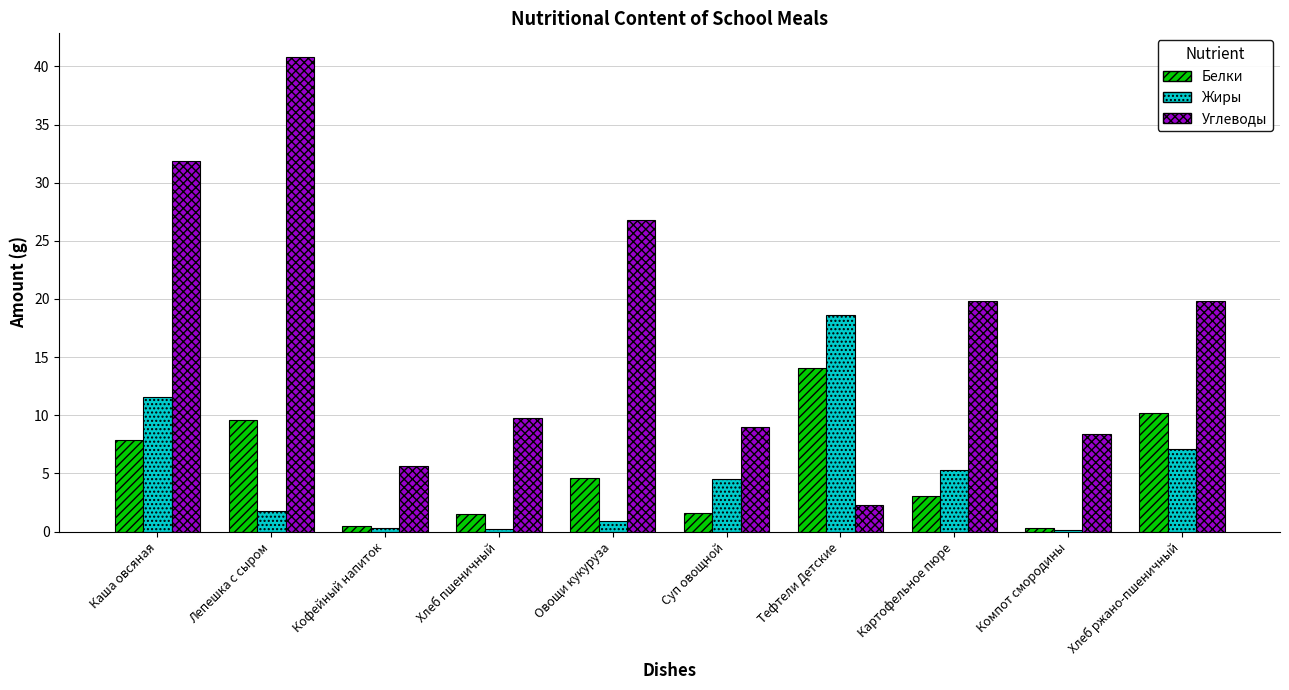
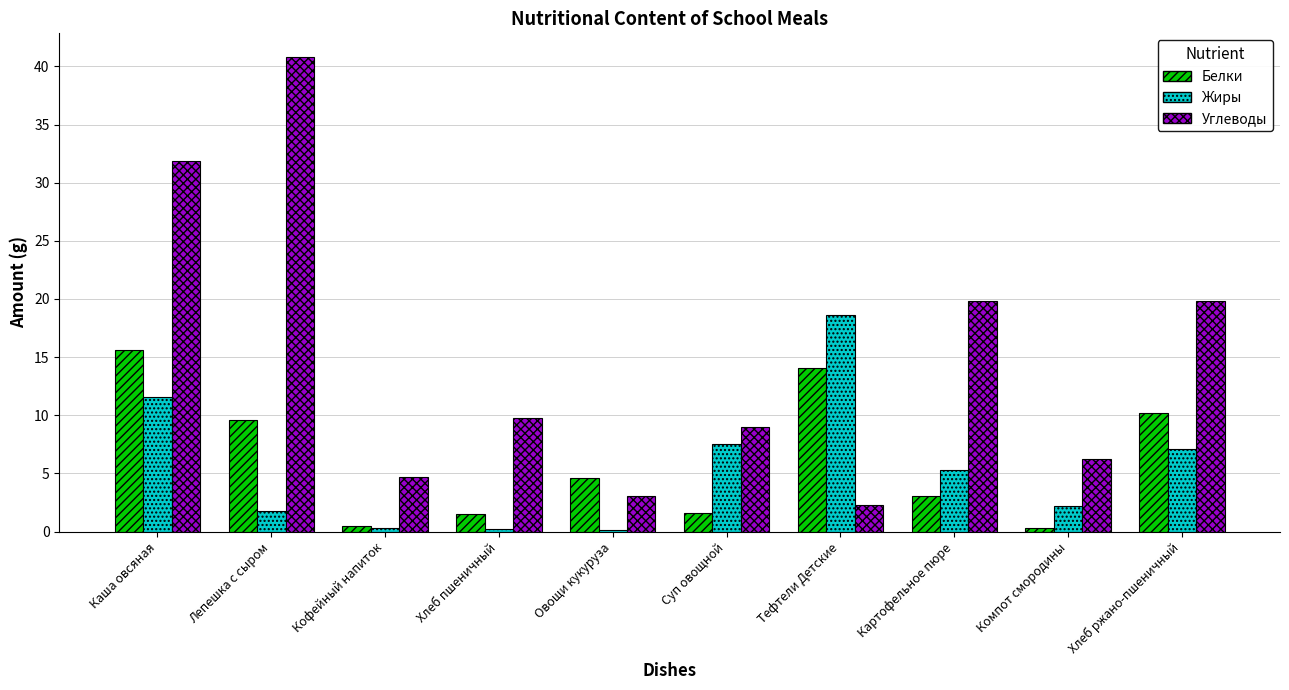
  {
    "Белки": {
-     "Каша овсяная": 7.9,
+     "Каша овсяная": 15.6,
      "Лепешка с сыром": 9.6,
      "Кофейный напиток": 0.5,
      "Хлеб пшеничный": 1.5,
      "Овощи кукуруза": 4.6,
      "Суп овощной": 1.6,
      "Тефтели Детские": 14.1,
      "Картофельное пюре": 3.1,
      "Компот смородины": 0.3,
      "Хлеб ржано-пшеничный": 10.2
    },
    "Жиры": {
      "Каша овсяная": 11.6,
      "Лепешка с сыром": 1.8,
      "Кофейный напиток": 0.3,
-     "Овощи кукуруза": 0.9,
-     "Суп овощной": 4.5,
+     "Овощи кукуруза": 0.1,
+     "Суп овощной": 7.5,
      "Тефтели Детские": 18.6,
      "Картофельное пюре": 5.3,
-     "Компот смородины": 0.1,
+     "Компот смородины": 2.2,
      "Хлеб ржано-пшеничный": 7.1
    },
    "Углеводы": {
      "Каша овсяная": 31.9,
      "Лепешка с сыром": 40.8,
-     "Кофейный напиток": 5.6,
+     "Кофейный напиток": 4.7,
      "Хлеб пшеничный": 9.8,
-     "Овощи кукуруза": 26.8,
+     "Овощи кукуруза": 3.1,
      "Суп овощной": 9.0,
      "Тефтели Детские": 2.3,
      "Картофельное пюре": 19.8,
-     "Компот смородины": 8.4,
+     "Компот смородины": 6.2,
      "Хлеб ржано-пшеничный": 19.8
    }
  }
